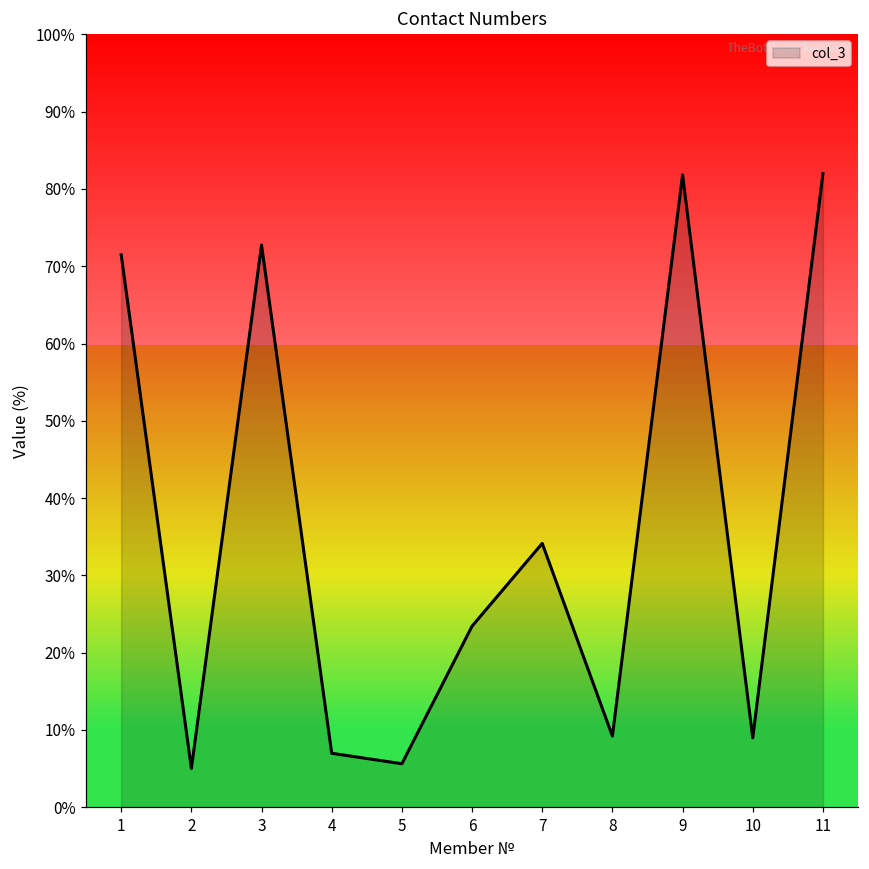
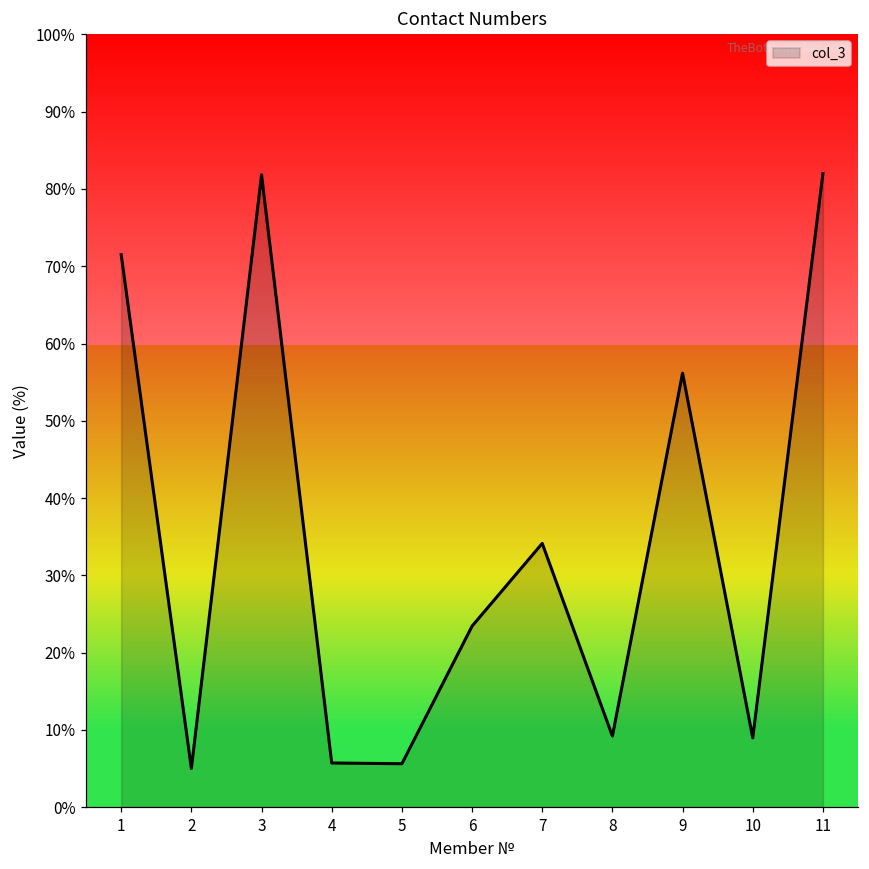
  {
    "1": "71%",
    "2": "5%",
-   "3": "73%",
-   "4": "7%",
+   "3": "82%",
+   "4": "6%",
    "5": "6%",
    "6": "23%",
    "7": "34%",
    "8": "9%",
-   "9": "82%",
+   "9": "56%",
    "10": "9%",
    "11": "82%"
  }
